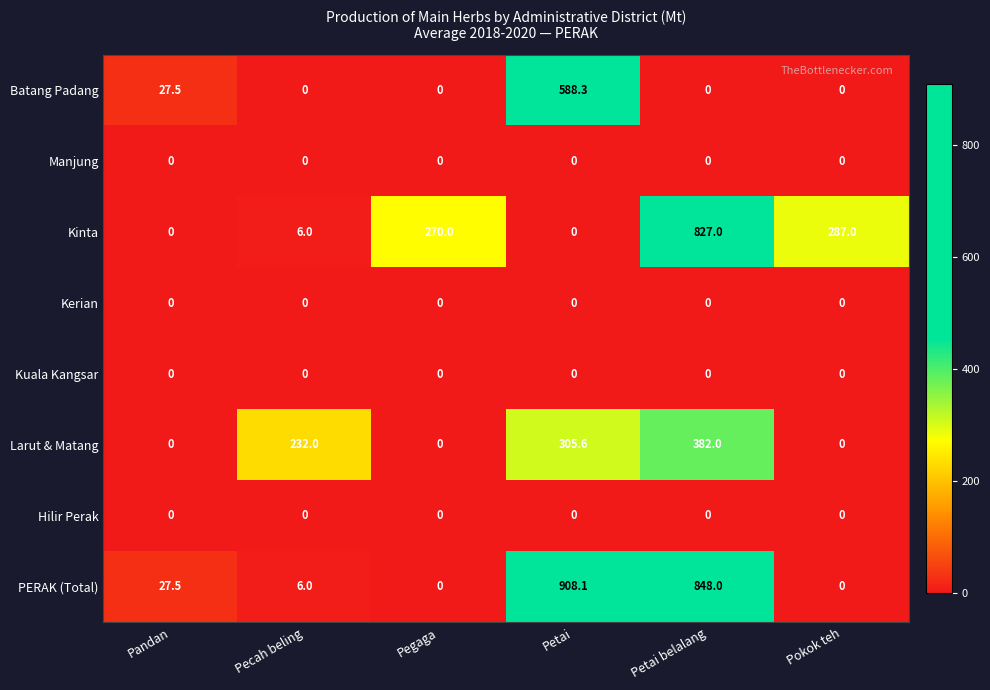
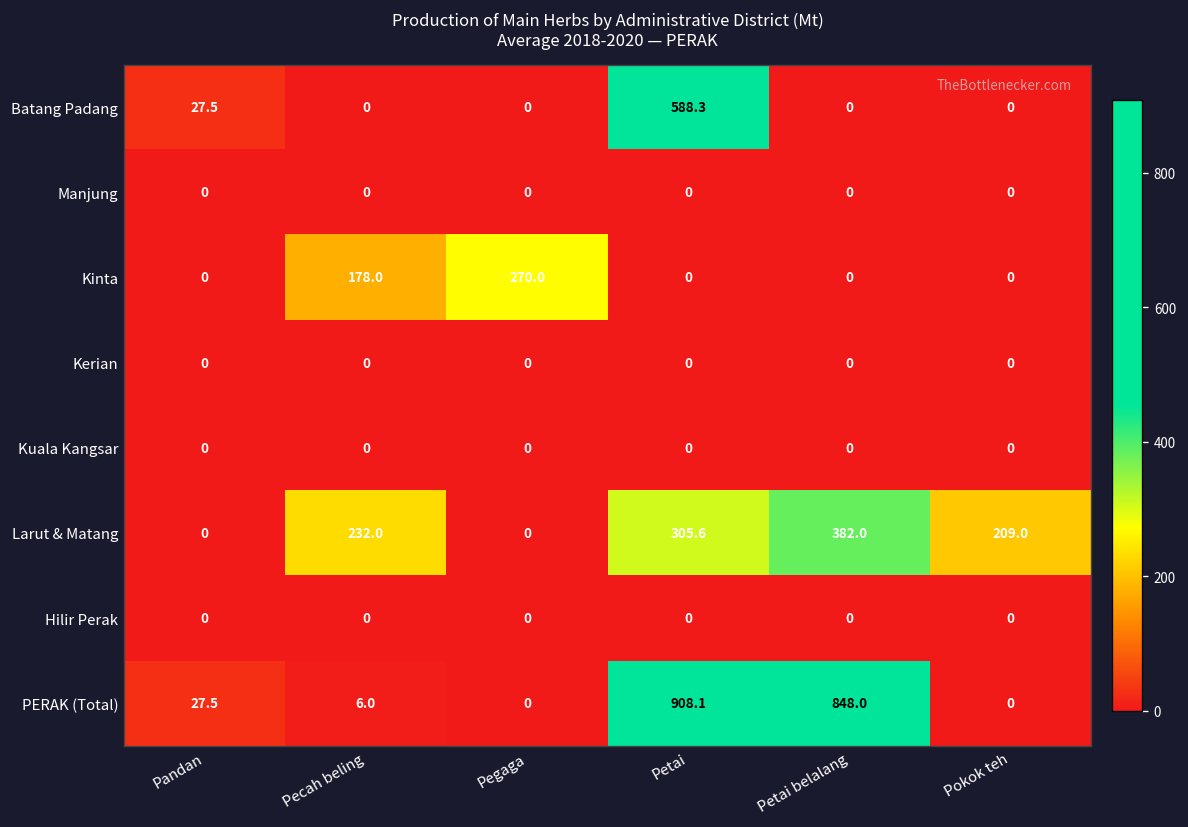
  {
    "Batang Padang": {
      "Pandan": 27.5,
      "Pecah beling": 0,
      "Pegaga": 0,
      "Petai": 588.3,
      "Petai belalang": 0
    },
    "Manjung": {
      "Pandan": 0,
      "Pecah beling": 0,
      "Pegaga": 0,
      "Petai": 0,
      "Petai belalang": 0,
      "Pokok teh": 0
    },
    "Kinta": {
      "Pandan": 0,
-     "Pecah beling": 6.0,
+     "Pecah beling": 178.0,
      "Pegaga": 270.0,
      "Petai": 0,
-     "Petai belalang": 827.0,
-     "Pokok teh": 287.0
+     "Petai belalang": 0,
+     "Pokok teh": 0
    },
    "Kerian": {
      "Pandan": 0,
      "Pecah beling": 0,
      "Pegaga": 0,
      "Petai": 0,
      "Petai belalang": 0,
      "Pokok teh": 0
    },
    "Kuala Kangsar": {
      "Pandan": 0,
      "Pecah beling": 0,
      "Pegaga": 0,
      "Petai": 0,
      "Petai belalang": 0,
      "Pokok teh": 0
    },
    "Larut & Matang": {
      "Pandan": 0,
      "Pecah beling": 232.0,
      "Pegaga": 0,
      "Petai": 305.6,
      "Petai belalang": 382.0,
-     "Pokok teh": 0
+     "Pokok teh": 209.0
    },
    "Hilir Perak": {
      "Pandan": 0,
      "Pecah beling": 0,
      "Pegaga": 0,
      "Petai": 0,
      "Petai belalang": 0,
      "Pokok teh": 0
    },
    "PERAK (Total)": {
      "Pandan": 27.5,
      "Pecah beling": 6.0,
      "Pegaga": 0,
      "Petai": 908.1,
      "Petai belalang": 848.0,
      "Pokok teh": 0
    }
  }
